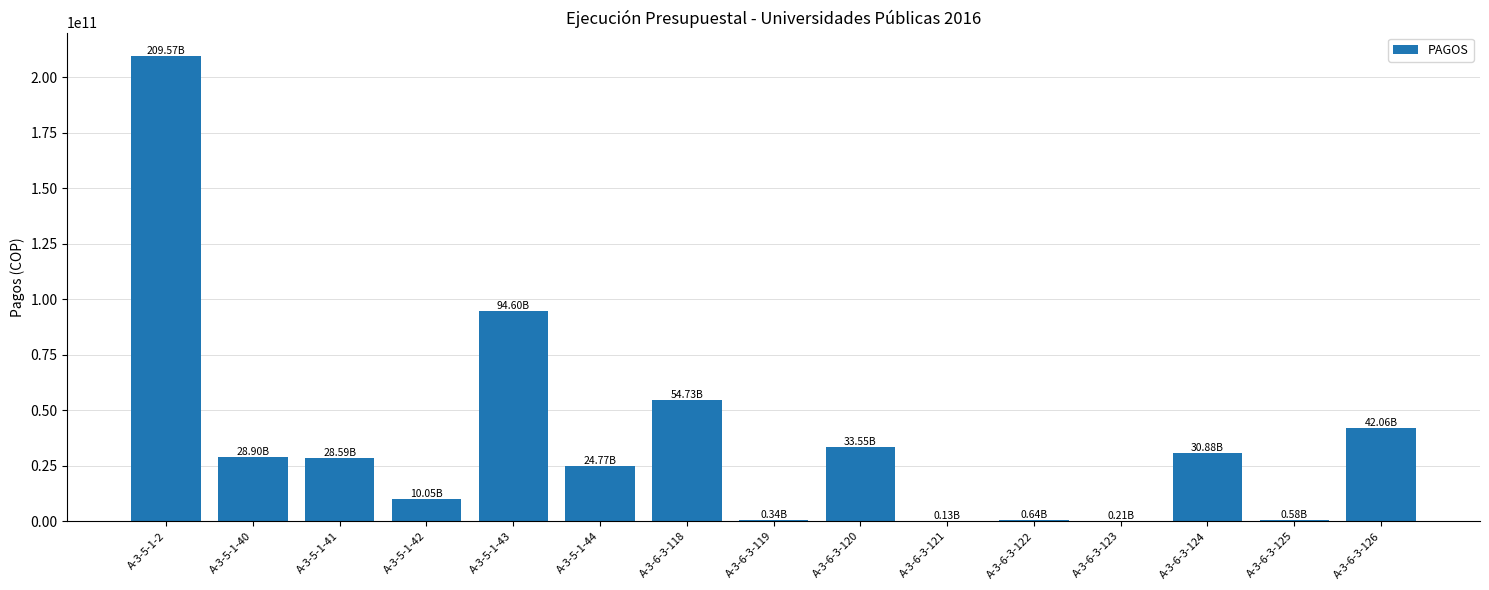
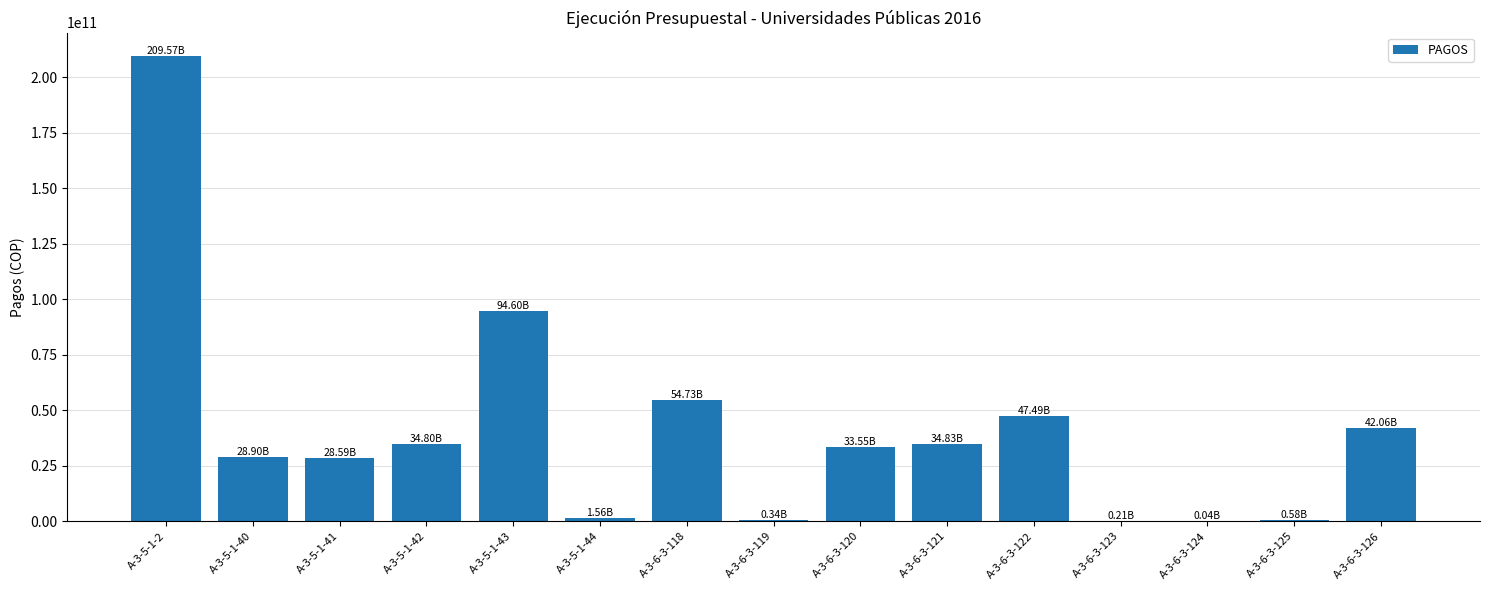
  {
    "A-3-5-1-2": "209.57B",
    "A-3-5-1-40": "28.90B",
    "A-3-5-1-41": "28.59B",
-   "A-3-5-1-42": "10.05B",
+   "A-3-5-1-42": "34.80B",
    "A-3-5-1-43": "94.60B",
-   "A-3-5-1-44": "24.77B",
+   "A-3-5-1-44": "1.56B",
    "A-3-6-3-118": "54.73B",
    "A-3-6-3-119": "0.34B",
    "A-3-6-3-120": "33.55B",
-   "A-3-6-3-121": "0.13B",
-   "A-3-6-3-122": "0.64B",
+   "A-3-6-3-121": "34.83B",
+   "A-3-6-3-122": "47.49B",
    "A-3-6-3-123": "0.21B",
-   "A-3-6-3-124": "30.88B",
+   "A-3-6-3-124": "0.04B",
    "A-3-6-3-125": "0.58B",
    "A-3-6-3-126": "42.06B"
  }
